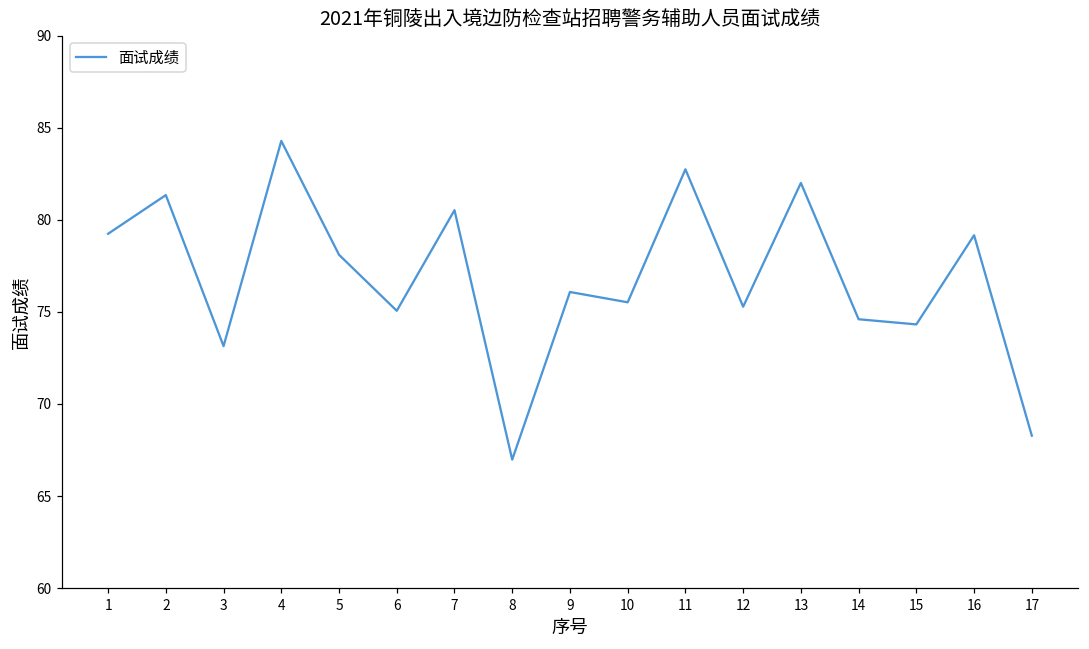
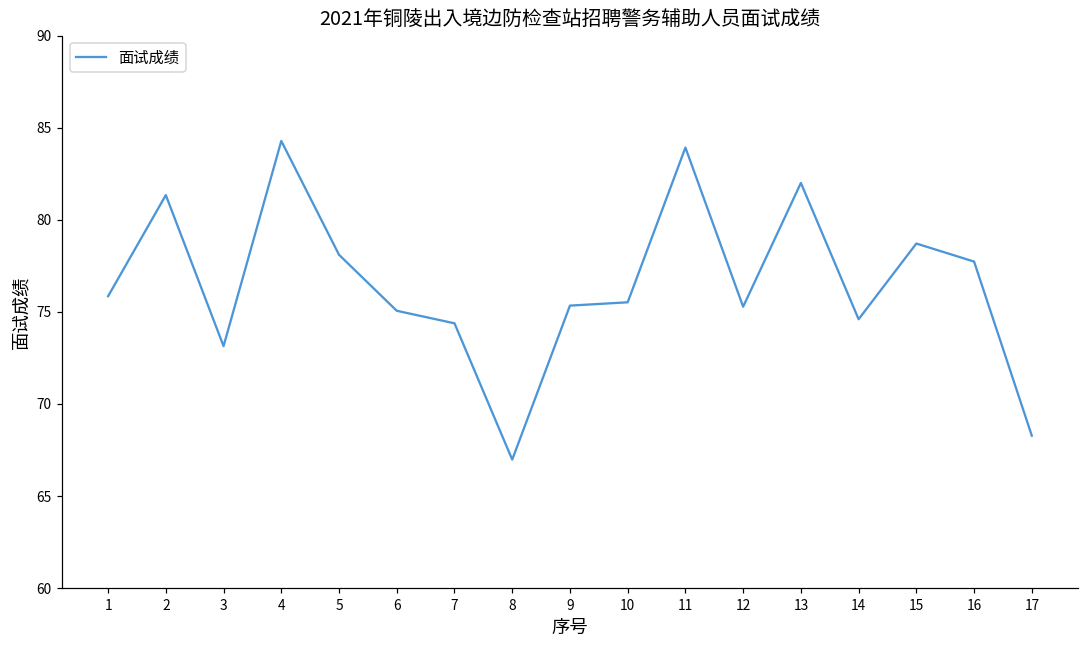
  {
-   "1": 79.2,
+   "1": 75.9,
    "2": 81.3,
    "3": 73.1,
    "4": 84.3,
    "5": 78.1,
    "6": 75.1,
-   "7": 80.5,
+   "7": 74.4,
    "8": 67.0,
-   "9": 76.1,
+   "9": 75.3,
    "10": 75.5,
-   "11": 82.7,
+   "11": 83.9,
    "12": 75.3,
    "13": 82.0,
    "14": 74.6,
-   "15": 74.3,
-   "16": 79.2,
+   "15": 78.7,
+   "16": 77.7,
    "17": 68.3
  }
